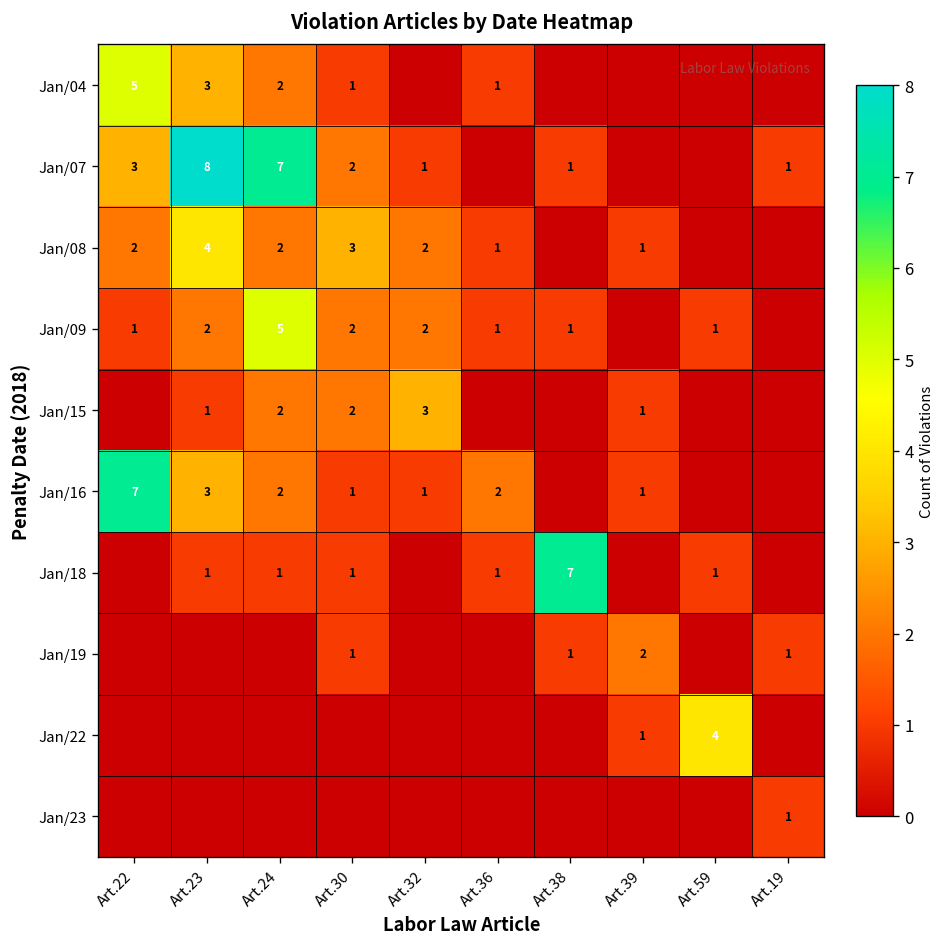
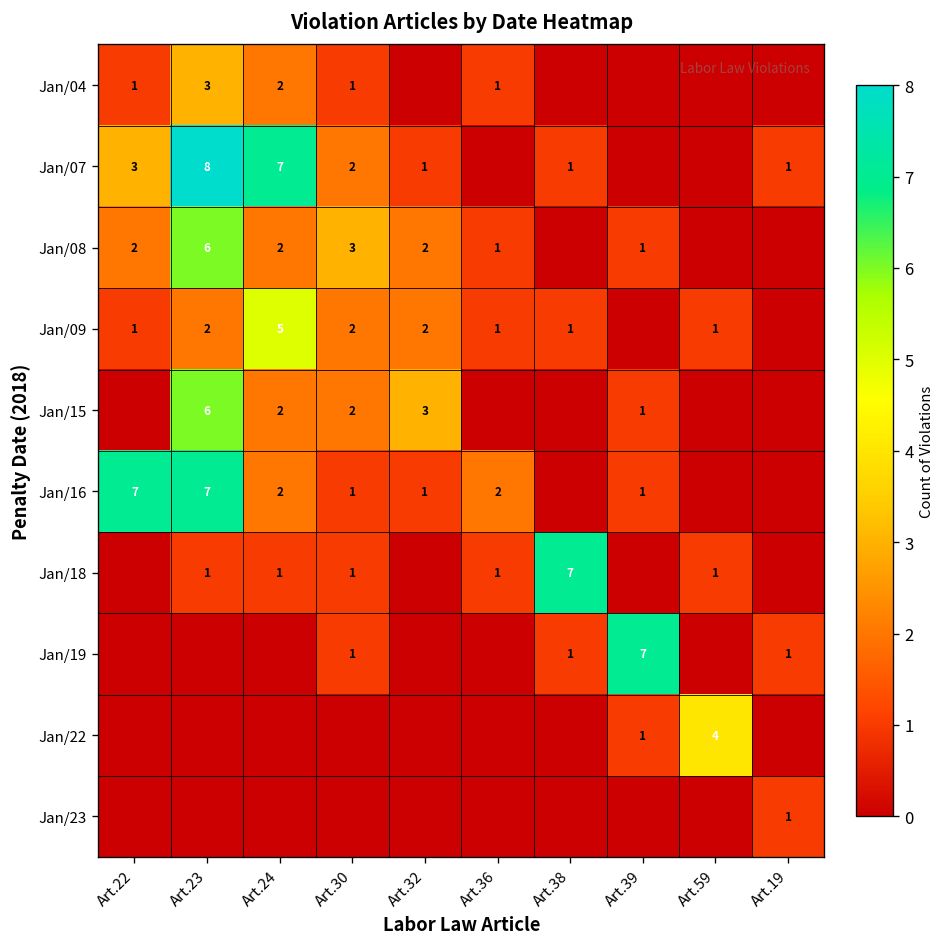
  {
    "Jan/04": {
-     "Art.22": 5,
+     "Art.22": 1,
      "Art.23": 3,
      "Art.24": 2,
      "Art.30": 1,
      "Art.36": 1
    },
    "Jan/07": {
      "Art.22": 3,
      "Art.23": 8,
      "Art.24": 7,
      "Art.30": 2,
      "Art.32": 1,
      "Art.38": 1,
      "Art.19": 1
    },
    "Jan/08": {
      "Art.22": 2,
-     "Art.23": 4,
+     "Art.23": 6,
      "Art.24": 2,
      "Art.30": 3,
      "Art.32": 2,
      "Art.36": 1,
      "Art.39": 1
    },
    "Jan/09": {
      "Art.22": 1,
      "Art.23": 2,
      "Art.24": 5,
      "Art.30": 2,
      "Art.32": 2,
      "Art.36": 1,
      "Art.38": 1,
      "Art.59": 1
    },
    "Jan/15": {
-     "Art.23": 1,
+     "Art.23": 6,
      "Art.24": 2,
      "Art.30": 2,
      "Art.32": 3,
      "Art.39": 1
    },
    "Jan/16": {
      "Art.22": 7,
-     "Art.23": 3,
+     "Art.23": 7,
      "Art.24": 2,
      "Art.30": 1,
      "Art.32": 1,
      "Art.36": 2,
      "Art.39": 1
    },
    "Jan/18": {
      "Art.23": 1,
      "Art.24": 1,
      "Art.30": 1,
      "Art.36": 1,
      "Art.38": 7,
      "Art.59": 1
    },
    "Jan/19": {
      "Art.30": 1,
      "Art.38": 1,
-     "Art.39": 2,
+     "Art.39": 7,
      "Art.19": 1
    },
    "Jan/22": {
      "Art.39": 1,
      "Art.59": 4
    },
    "Jan/23": {
      "Art.19": 1
    }
  }
